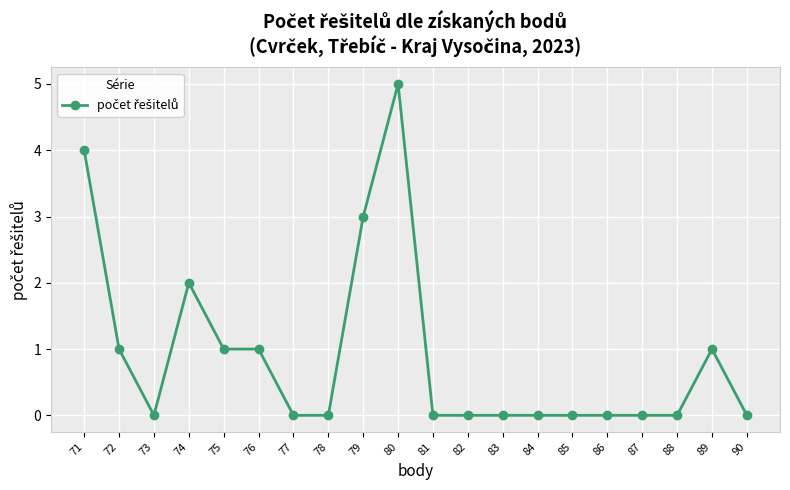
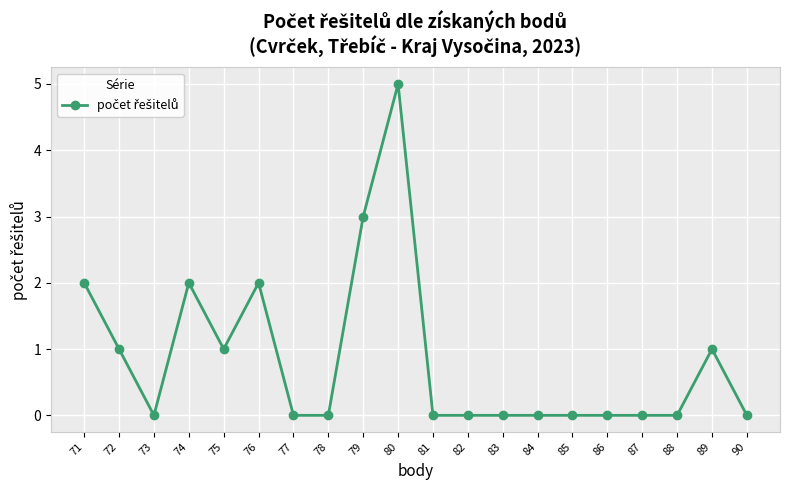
  {
-   "71": 4,
+   "71": 2,
    "72": 1,
    "73": 0,
    "74": 2,
    "75": 1,
-   "76": 1,
+   "76": 2,
    "77": 0,
    "78": 0,
    "79": 3,
    "80": 5,
    "81": 0,
    "82": 0,
    "83": 0,
    "84": 0,
    "85": 0,
    "86": 0,
    "87": 0,
    "88": 0,
    "89": 1,
    "90": 0
  }
